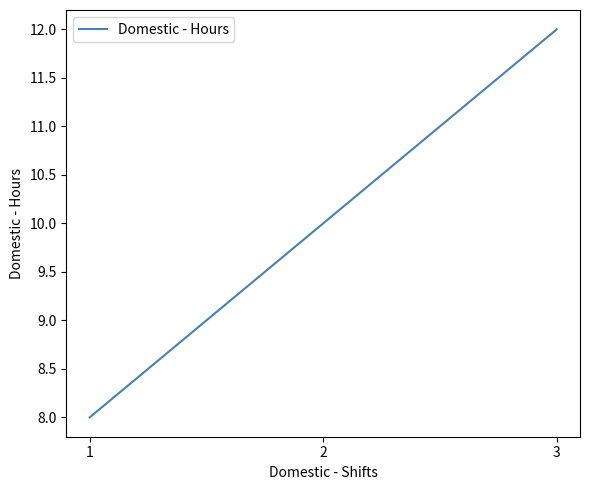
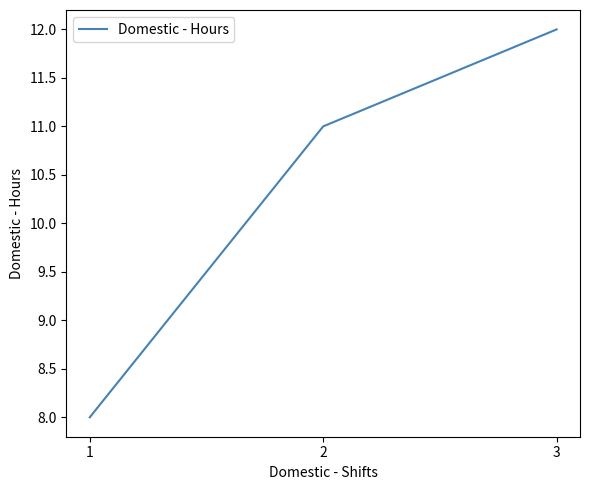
  {
    "1": 8,
-   "2": 10,
+   "2": 11,
    "3": 12
  }
